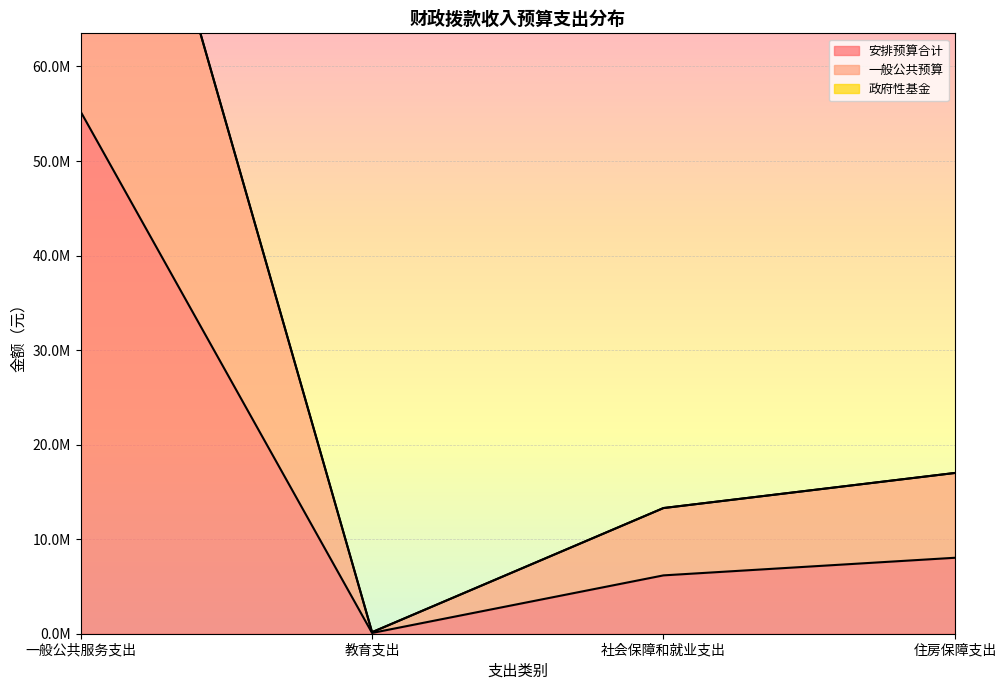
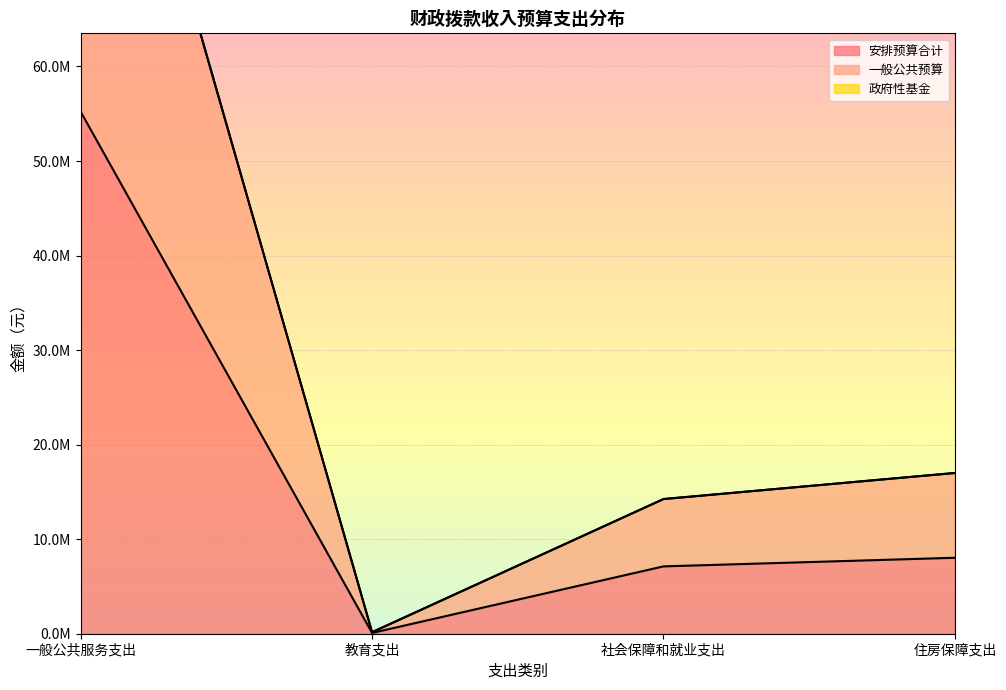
  {
    "安排预算合计": {
      "一般公共服务支出": 55000000,
-     "社会保障和就业支出": 6000000,
+     "社会保障和就业支出": 7000000,
      "住房保障支出": 8000000
    }
  }
